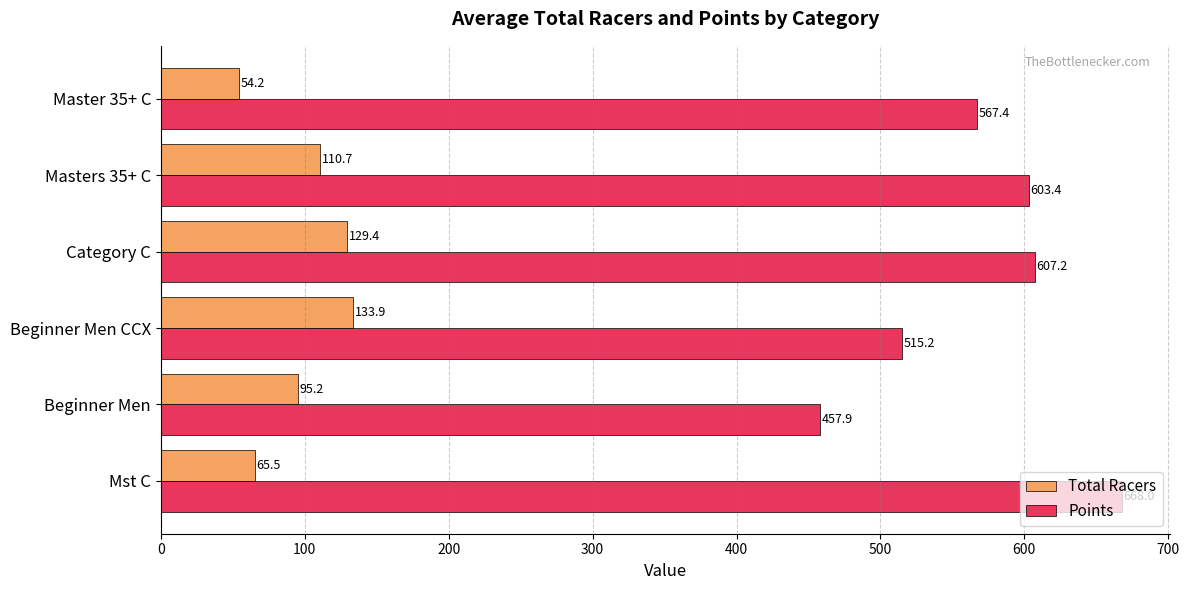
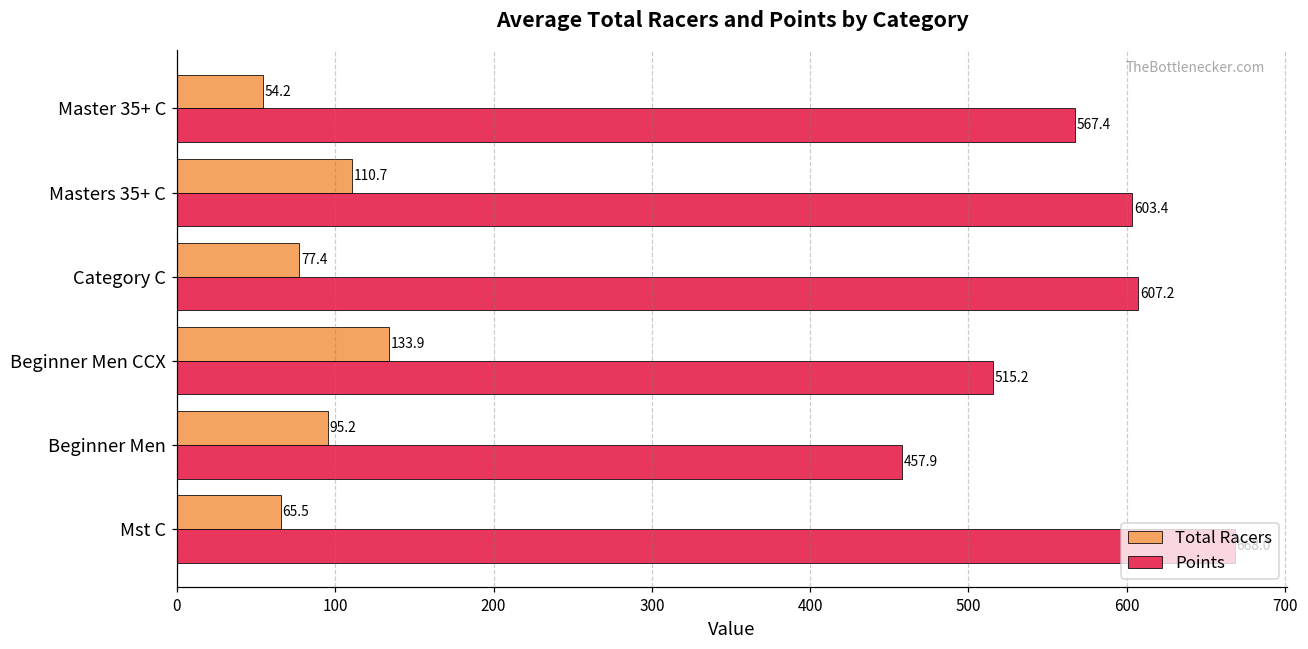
  {
    "Total Racers": {
      "Master 35+ C": 54.2,
      "Masters 35+ C": 110.7,
-     "Category C": 129.4,
+     "Category C": 77.4,
      "Beginner Men CCX": 133.9,
      "Beginner Men": 95.2,
      "Mst C": 65.5
    },
    "Points": {
      "Master 35+ C": 567.4,
      "Masters 35+ C": 603.4,
      "Category C": 607.2,
      "Beginner Men CCX": 515.2,
      "Beginner Men": 457.9
    }
  }
